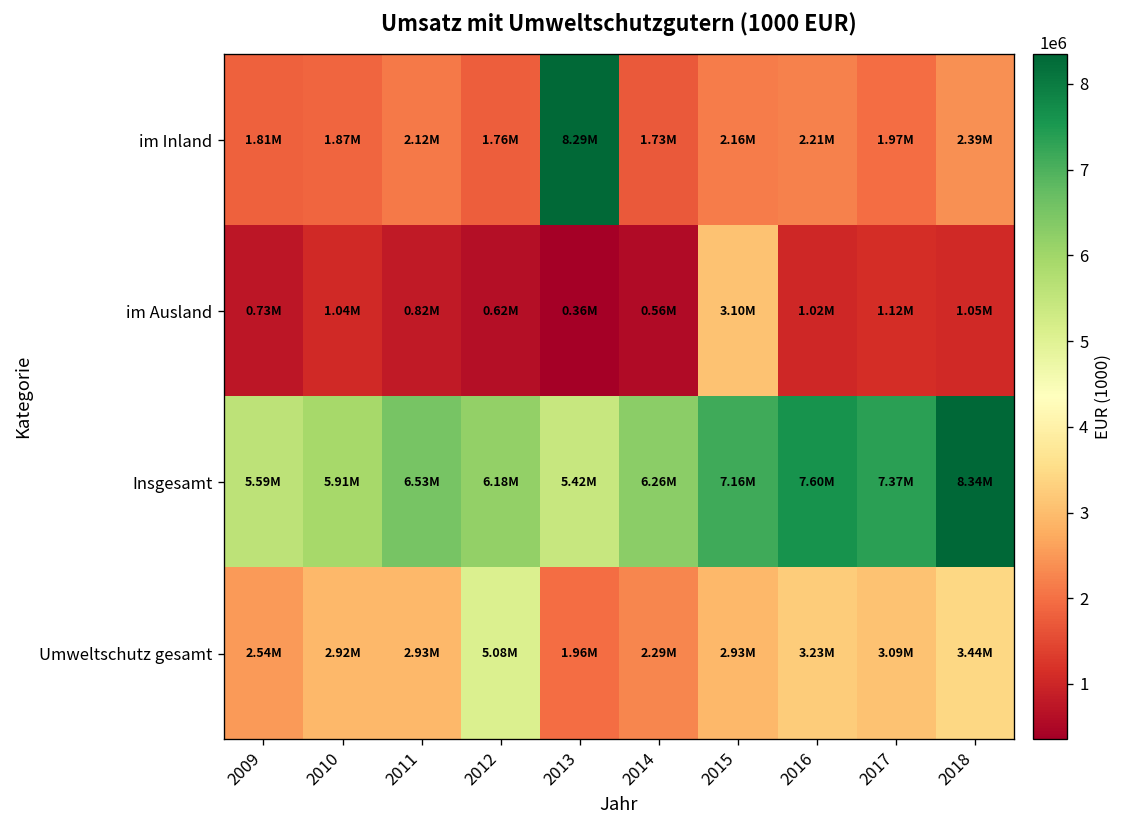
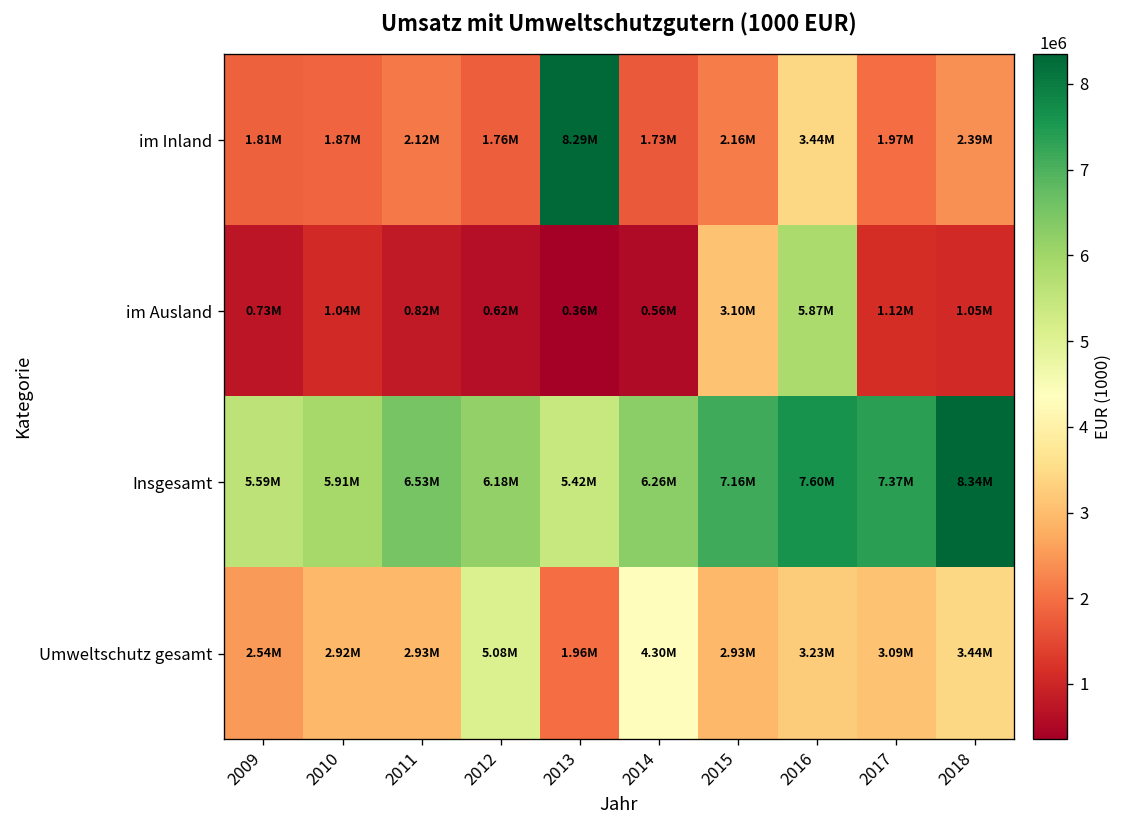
  {
    "im Inland": {
      "2009": "1.81M",
      "2010": "1.87M",
      "2011": "2.12M",
      "2012": "1.76M",
      "2013": "8.29M",
      "2014": "1.73M",
      "2015": "2.16M",
-     "2016": "2.21M",
+     "2016": "3.44M",
      "2017": "1.97M",
      "2018": "2.39M"
    },
    "im Ausland": {
      "2009": "0.73M",
      "2010": "1.04M",
      "2011": "0.82M",
      "2012": "0.62M",
      "2013": "0.36M",
      "2014": "0.56M",
      "2015": "3.10M",
-     "2016": "1.02M",
+     "2016": "5.87M",
      "2017": "1.12M",
      "2018": "1.05M"
    },
    "Insgesamt": {
      "2009": "5.59M",
      "2010": "5.91M",
      "2011": "6.53M",
      "2012": "6.18M",
      "2013": "5.42M",
      "2014": "6.26M",
      "2015": "7.16M",
      "2016": "7.60M",
      "2017": "7.37M",
      "2018": "8.34M"
    },
    "Umweltschutz gesamt": {
      "2009": "2.54M",
      "2010": "2.92M",
      "2011": "2.93M",
      "2012": "5.08M",
      "2013": "1.96M",
-     "2014": "2.29M",
+     "2014": "4.30M",
      "2015": "2.93M",
      "2016": "3.23M",
      "2017": "3.09M",
      "2018": "3.44M"
    }
  }
